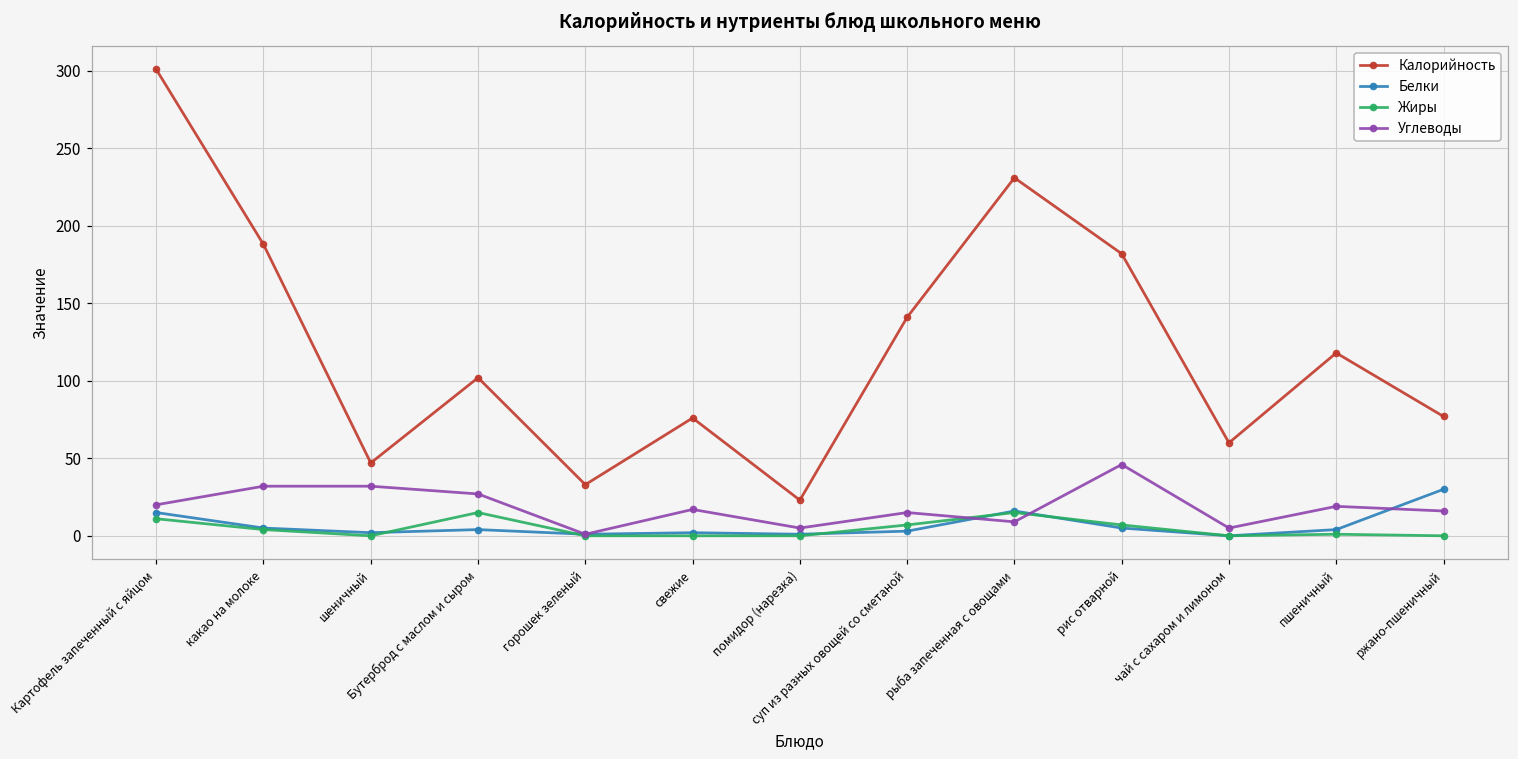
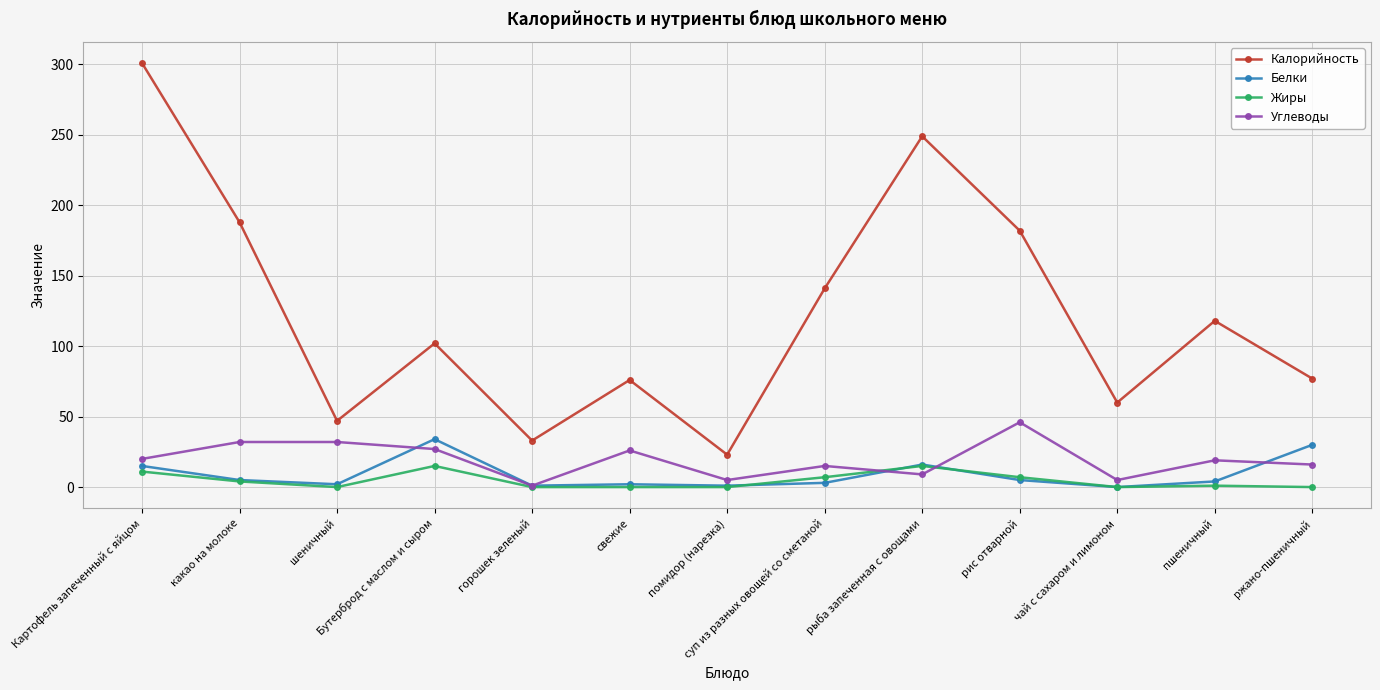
  {
    "Калорийность": {
      "Картофель запеченный с яйцом": 301,
      "какао на молоке": 188,
      "шеничный": 47,
      "Бутерброд с маслом и сыром": 102,
      "горошек зеленый": 33,
      "свежие": 76,
      "помидор (нарезка)": 23,
      "суп из разных овощей со сметаной": 141,
-     "рыба запеченная с овощами": 231,
+     "рыба запеченная с овощами": 249,
      "рис отварной": 182,
      "чай с сахаром и лимоном": 60,
      "пшеничный": 118,
      "ржано-пшеничный": 77
    },
    "Белки": {
      "Картофель запеченный с яйцом": 15,
      "шеничный": 2,
-     "Бутерброд с маслом и сыром": 4,
+     "Бутерброд с маслом и сыром": 34,
      "свежие": 2,
      "суп из разных овощей со сметаной": 3,
      "рис отварной": 5,
      "пшеничный": 4,
      "ржано-пшеничный": 30
    },
    "Жиры": {
      "Картофель запеченный с яйцом": 11,
      "шеничный": 0,
      "Бутерброд с маслом и сыром": 15,
      "свежие": 0,
      "суп из разных овощей со сметаной": 7,
      "рис отварной": 7,
      "пшеничный": 1,
      "ржано-пшеничный": 0
    },
    "Углеводы": {
      "Картофель запеченный с яйцом": 20,
      "какао на молоке": 32,
      "шеничный": 32,
      "Бутерброд с маслом и сыром": 27,
-     "свежие": 17,
+     "свежие": 26,
      "помидор (нарезка)": 5,
      "суп из разных овощей со сметаной": 15,
      "рыба запеченная с овощами": 9,
      "рис отварной": 46,
      "чай с сахаром и лимоном": 5,
      "пшеничный": 19,
      "ржано-пшеничный": 16
    }
  }
